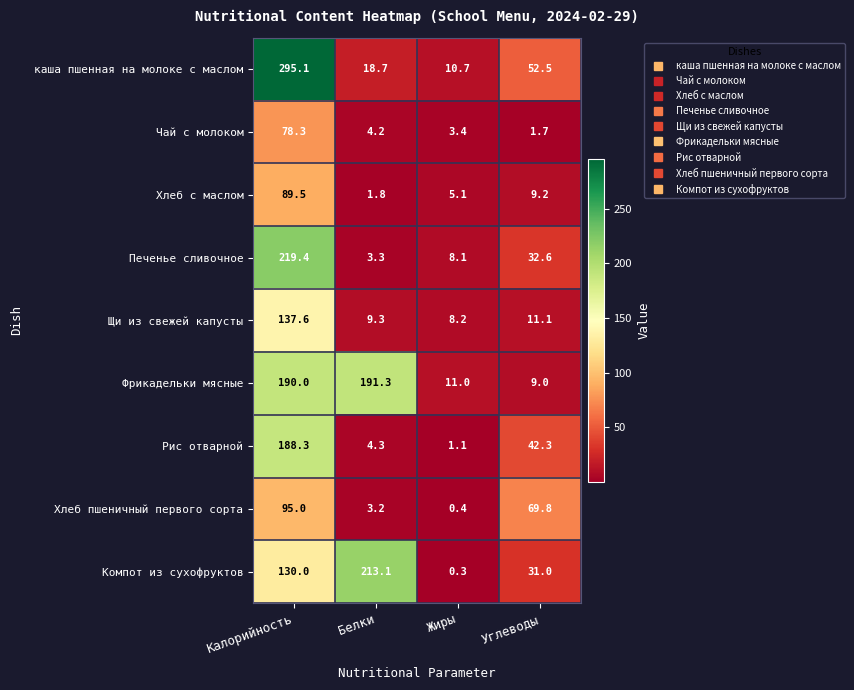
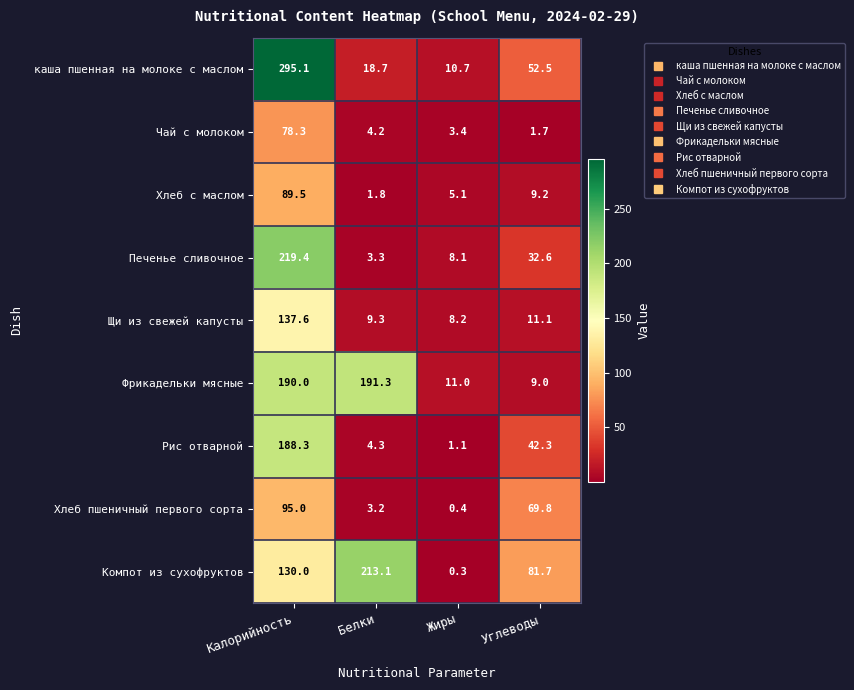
  {
    "каша пшенная на молоке с маслом": {
      "Калорийность": 295.1,
      "Белки": 18.7,
      "Жиры": 10.7,
      "Углеводы": 52.5
    },
    "Чай с молоком": {
      "Калорийность": 78.3,
      "Белки": 4.2,
      "Жиры": 3.4,
      "Углеводы": 1.7
    },
    "Хлеб с маслом": {
      "Калорийность": 89.5,
      "Белки": 1.8,
      "Жиры": 5.1,
      "Углеводы": 9.2
    },
    "Печенье сливочное": {
      "Калорийность": 219.4,
      "Белки": 3.3,
      "Жиры": 8.1,
      "Углеводы": 32.6
    },
    "Щи из свежей капусты": {
      "Калорийность": 137.6,
      "Белки": 9.3,
      "Жиры": 8.2,
      "Углеводы": 11.1
    },
    "Фрикадельки мясные": {
      "Калорийность": 190.0,
      "Белки": 191.3,
      "Жиры": 11.0,
      "Углеводы": 9.0
    },
    "Рис отварной": {
      "Калорийность": 188.3,
      "Белки": 4.3,
      "Жиры": 1.1,
      "Углеводы": 42.3
    },
    "Хлеб пшеничный первого сорта": {
      "Калорийность": 95.0,
      "Белки": 3.2,
      "Жиры": 0.4,
      "Углеводы": 69.8
    },
    "Компот из сухофруктов": {
      "Калорийность": 130.0,
      "Белки": 213.1,
      "Жиры": 0.3,
-     "Углеводы": 31.0
+     "Углеводы": 81.7
    }
  }
